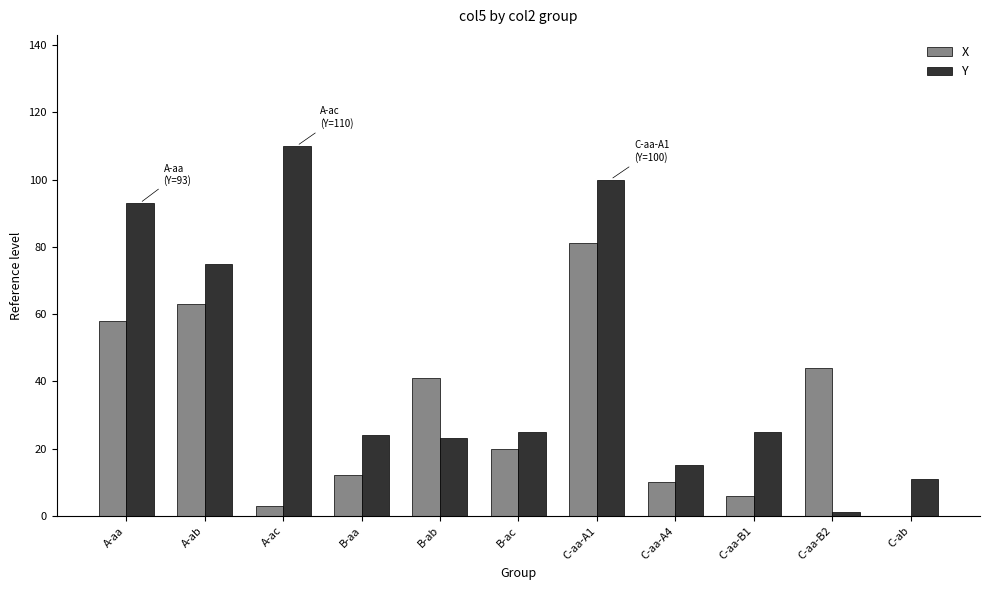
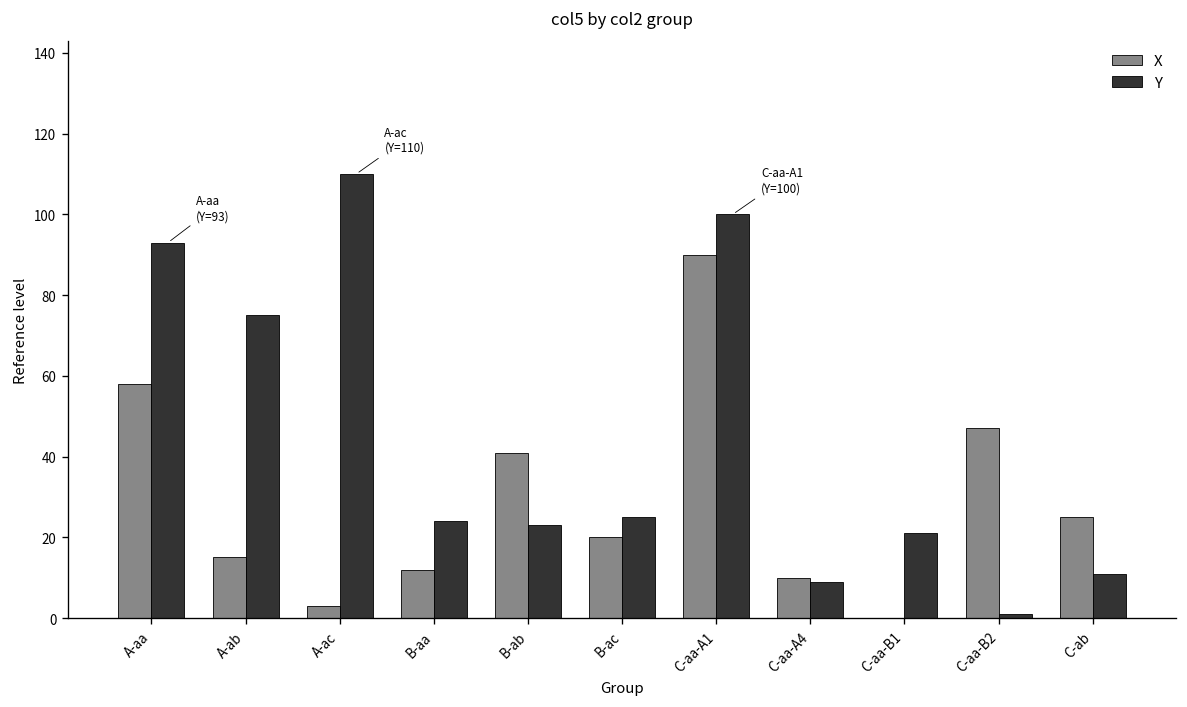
  {
    "X": {
      "A-aa": 58,
-     "A-ab": 63,
+     "A-ab": 15,
      "A-ac": 3,
      "B-aa": 12,
      "B-ab": 41,
      "B-ac": 20,
-     "C-aa-A1": 81,
+     "C-aa-A1": 90,
      "C-aa-A4": 10,
-     "C-aa-B1": 6,
-     "C-aa-B2": 44,
-     "C-ab": 0
+     "C-aa-B1": 0,
+     "C-aa-B2": 47,
+     "C-ab": 25
    },
    "Y": {
      "A-ab": 75,
      "B-aa": 24,
      "B-ab": 23,
      "B-ac": 25,
-     "C-aa-A4": 15,
-     "C-aa-B1": 25,
+     "C-aa-A4": 9,
+     "C-aa-B1": 21,
      "C-aa-B2": 1,
      "C-ab": 11
    }
  }
